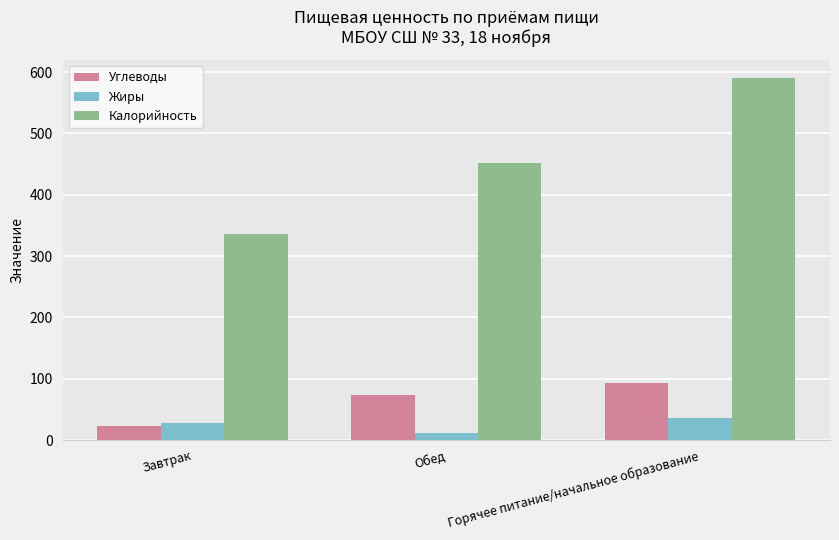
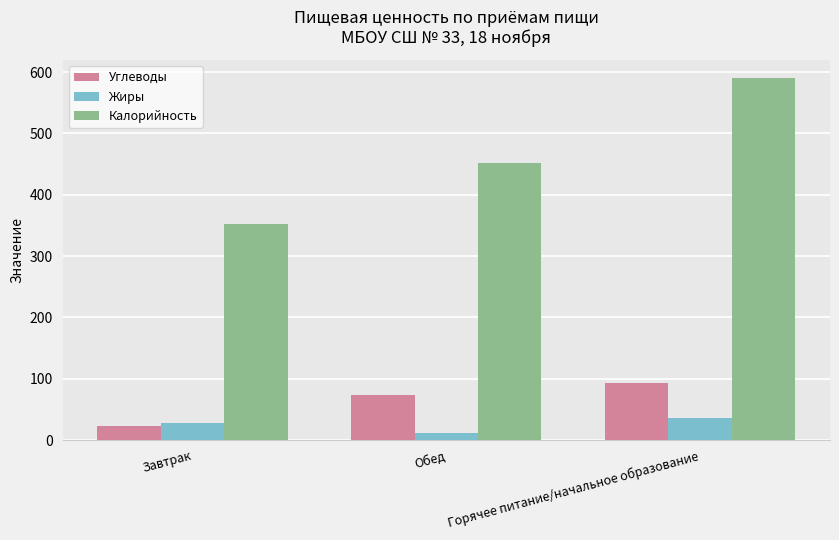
  {
    "Углеводы": {
      "Завтрак": 20,
      "Обед": 70,
      "Горячее питание/начальное образование": 90
    },
    "Жиры": {
      "Завтрак": 30,
      "Обед": 10,
      "Горячее питание/начальное образование": 40
    },
    "Калорийность": {
-     "Завтрак": 340,
+     "Завтрак": 350,
      "Обед": 450,
      "Горячее питание/начальное образование": 590
    }
  }
